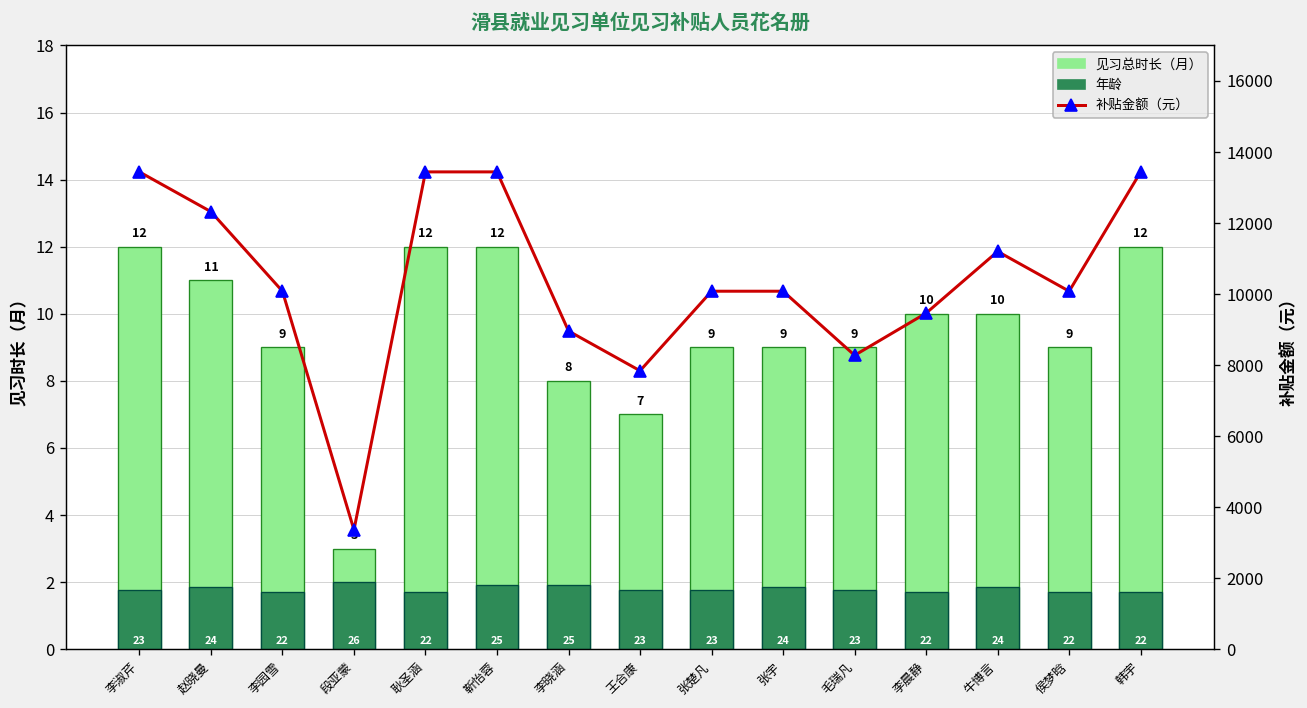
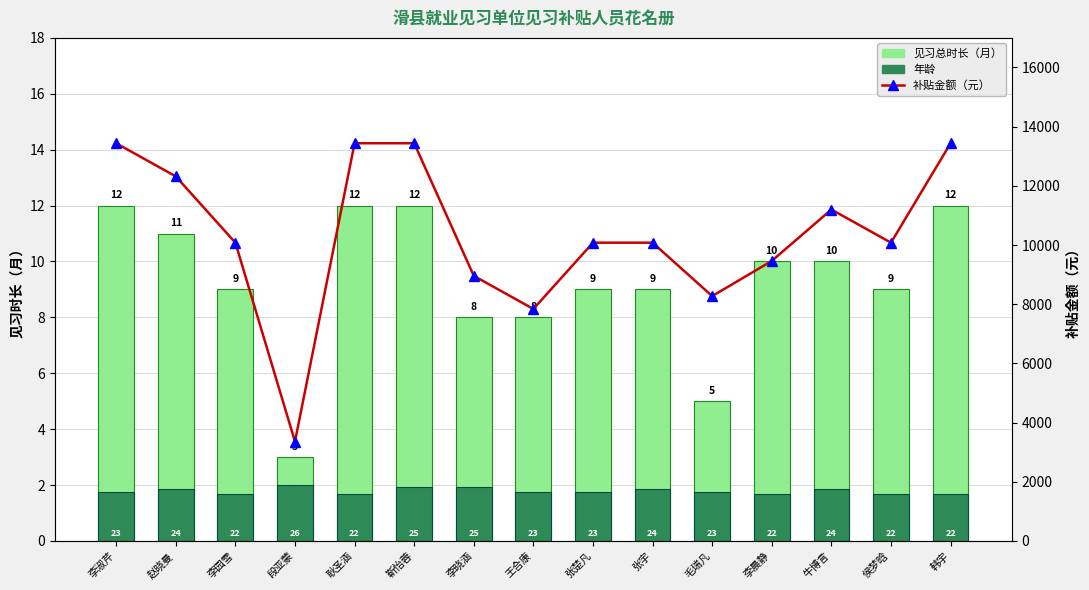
  {
    "见习总时长（月）": {
      "李淑芹": 12,
      "赵晓曼": 11,
      "李园雪": 9,
      "耿圣涵": 12,
      "靳怡蓉": 12,
      "李晓涵": 8,
-     "王合康": 7,
+     "王合康": 8,
      "张楚凡": 9,
      "张宇": 9,
-     "毛瑞凡": 9,
+     "毛瑞凡": 5,
      "李晨静": 10,
      "牛博言": 10,
      "侯梦晗": 9,
      "韩宇": 12
    }
  }
